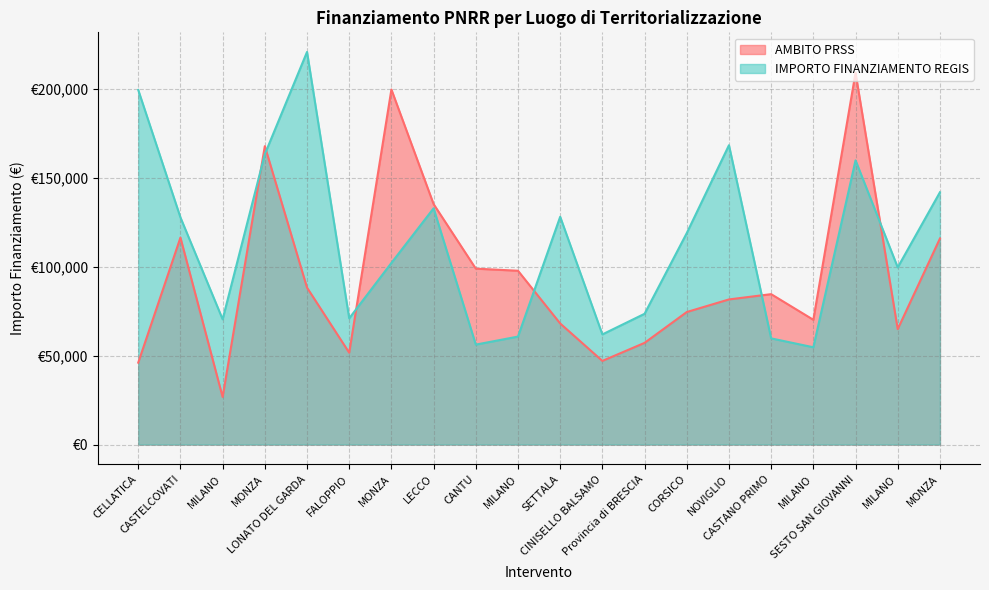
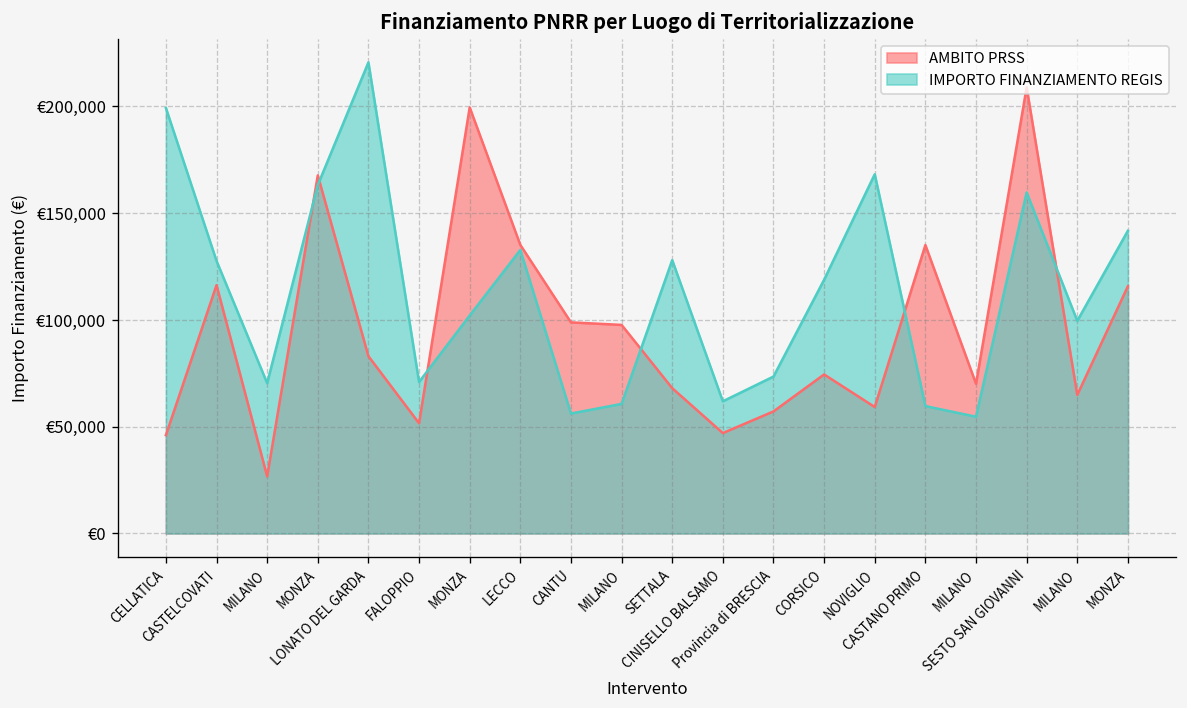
  {
    "AMBITO PRSS": {
      "CELLATICA": "€46,000",
      "CASTELCOVATI": "€116,000",
-     "LONATO DEL GARDA": "€88,000",
+     "LONATO DEL GARDA": "€83,000",
      "FALOPPIO": "€52,000",
      "LECCO": "€135,000",
      "CANTU": "€99,000",
      "SETTALA": "€68,000",
      "CINISELLO BALSAMO": "€47,000",
      "Provincia di BRESCIA": "€57,000",
      "CORSICO": "€74,000",
-     "NOVIGLIO": "€82,000",
-     "CASTANO PRIMO": "€85,000"
+     "NOVIGLIO": "€59,000",
+     "CASTANO PRIMO": "€135,000"
    },
    "IMPORTO FINANZIAMENTO REGIS": {
      "CELLATICA": "€199,000",
      "CASTELCOVATI": "€128,000",
      "LONATO DEL GARDA": "€221,000",
      "FALOPPIO": "€71,000",
      "LECCO": "€133,000",
      "CANTU": "€56,000",
      "SETTALA": "€128,000",
      "CINISELLO BALSAMO": "€62,000",
      "Provincia di BRESCIA": "€73,000",
      "CORSICO": "€119,000",
      "NOVIGLIO": "€168,000",
      "CASTANO PRIMO": "€60,000",
      "SESTO SAN GIOVANNI": "€160,000"
    }
  }
